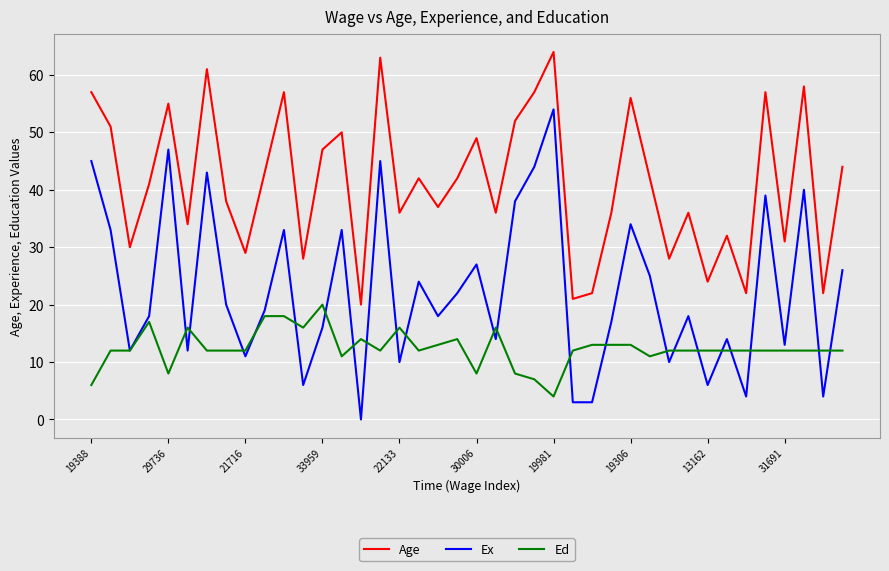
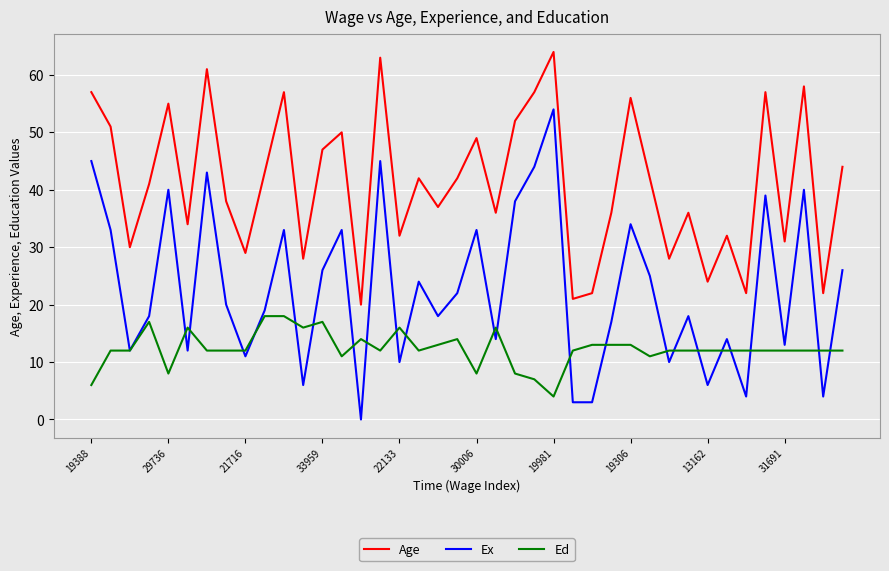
  {
    "Age": {
      "19388": 57,
      "29736": 55,
      "21716": 29,
      "33959": 47,
-     "22133": 36,
+     "22133": 32,
      "30006": 49,
      "19981": 64,
      "19306": 56,
      "13162": 24,
      "31691": 31
    },
    "Ex": {
      "19388": 45,
-     "29736": 47,
+     "29736": 40,
      "21716": 11,
-     "33959": 16,
+     "33959": 26,
      "22133": 10,
-     "30006": 27,
+     "30006": 33,
      "19981": 54,
      "19306": 34,
      "13162": 6,
      "31691": 13
    },
    "Ed": {
      "19388": 6,
      "29736": 8,
      "21716": 12,
-     "33959": 20,
+     "33959": 17,
      "22133": 16,
      "30006": 8,
      "19981": 4,
      "19306": 13,
      "13162": 12,
      "31691": 12
    }
  }
